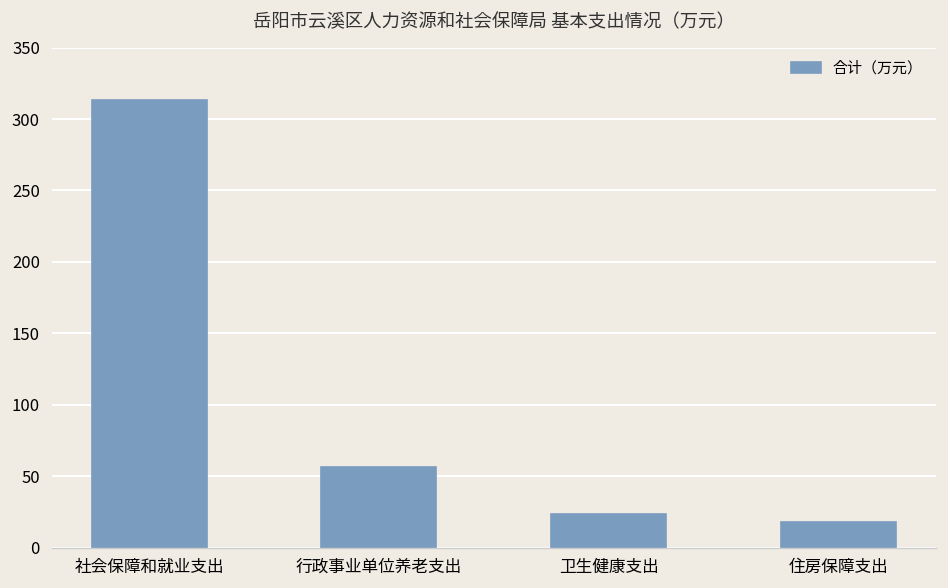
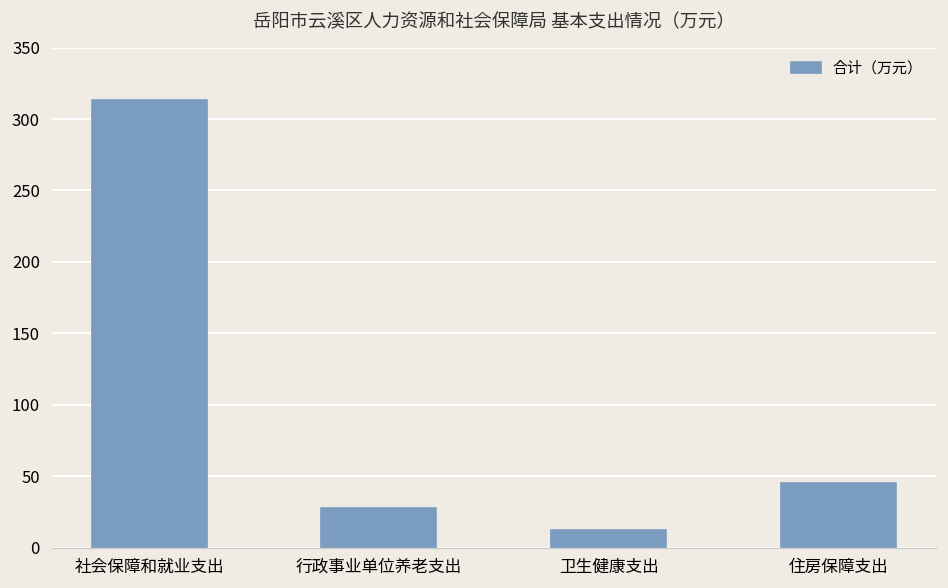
  {
    "社会保障和就业支出": 313,
-   "行政事业单位养老支出": 56,
-   "卫生健康支出": 24,
-   "住房保障支出": 18
+   "行政事业单位养老支出": 28,
+   "卫生健康支出": 12,
+   "住房保障支出": 45
  }
